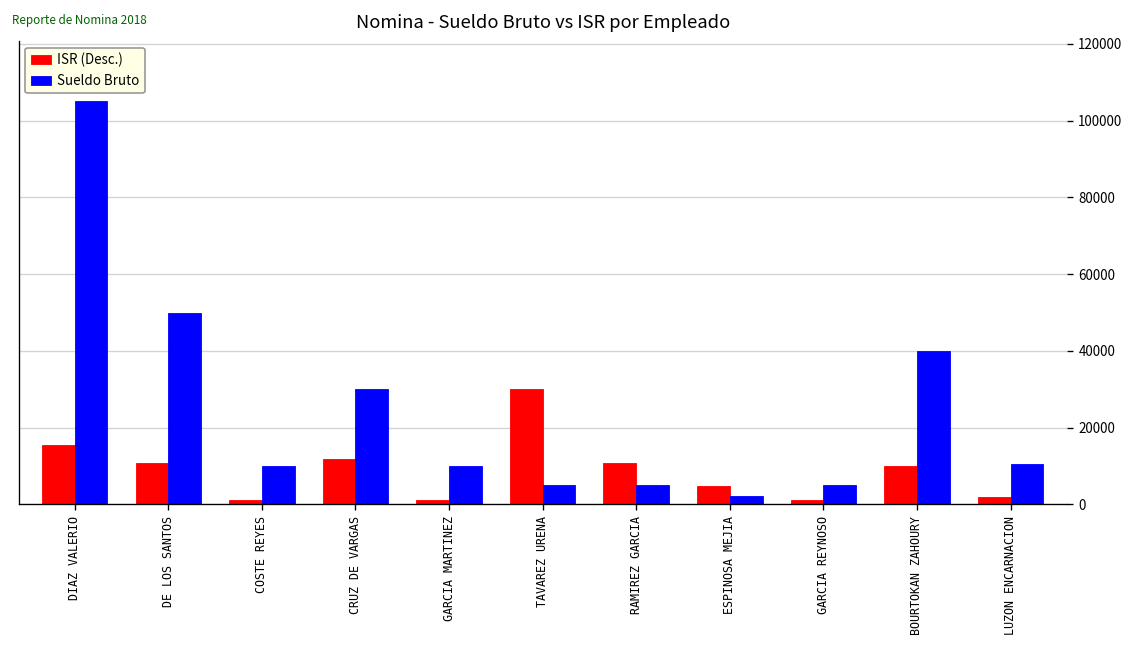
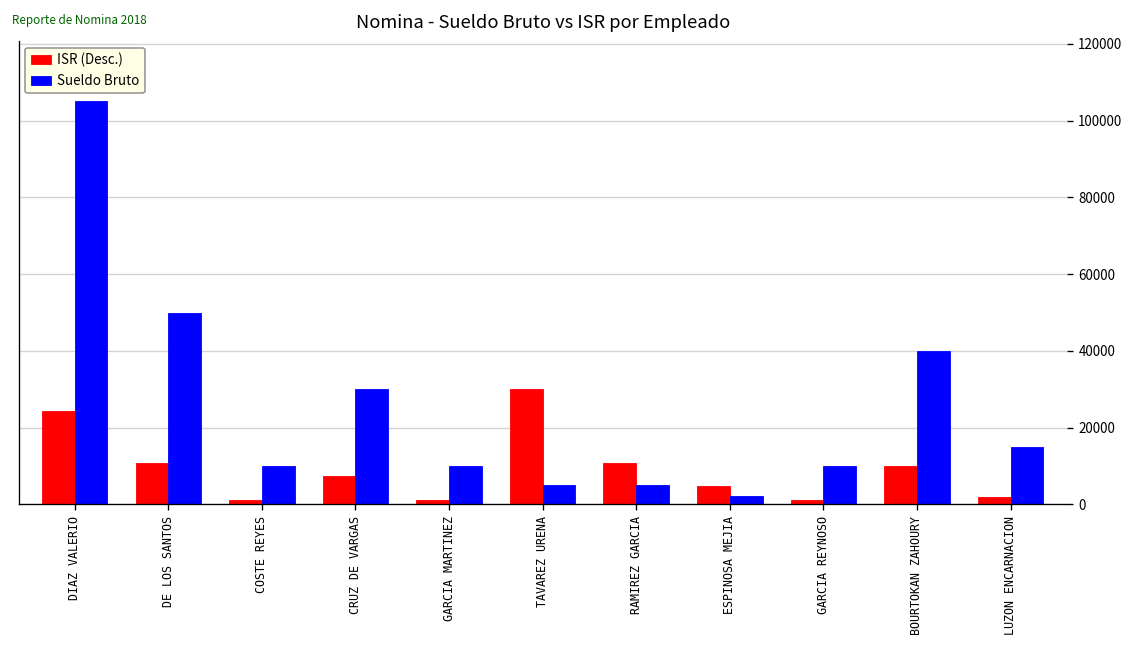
  {
    "ISR (Desc.)": {
-     "DIAZ VALERIO": 16000,
+     "DIAZ VALERIO": 24000,
      "DE LOS SANTOS": 11000,
      "COSTE REYES": 1000,
-     "CRUZ DE VARGAS": 12000,
+     "CRUZ DE VARGAS": 8000,
      "GARCIA MARTINEZ": 1000,
      "TAVAREZ URENA": 30000,
      "RAMIREZ GARCIA": 11000,
      "ESPINOSA MEJIA": 5000,
      "GARCIA REYNOSO": 1000,
      "BOURTOKAN ZAHOURY": 10000,
      "LUZON ENCARNACION": 2000
    },
    "Sueldo Bruto": {
      "DIAZ VALERIO": 105000,
      "DE LOS SANTOS": 50000,
      "COSTE REYES": 10000,
      "CRUZ DE VARGAS": 30000,
      "GARCIA MARTINEZ": 10000,
      "TAVAREZ URENA": 5000,
      "RAMIREZ GARCIA": 5000,
      "ESPINOSA MEJIA": 2000,
-     "GARCIA REYNOSO": 5000,
+     "GARCIA REYNOSO": 10000,
      "BOURTOKAN ZAHOURY": 40000,
-     "LUZON ENCARNACION": 11000
+     "LUZON ENCARNACION": 15000
    }
  }
